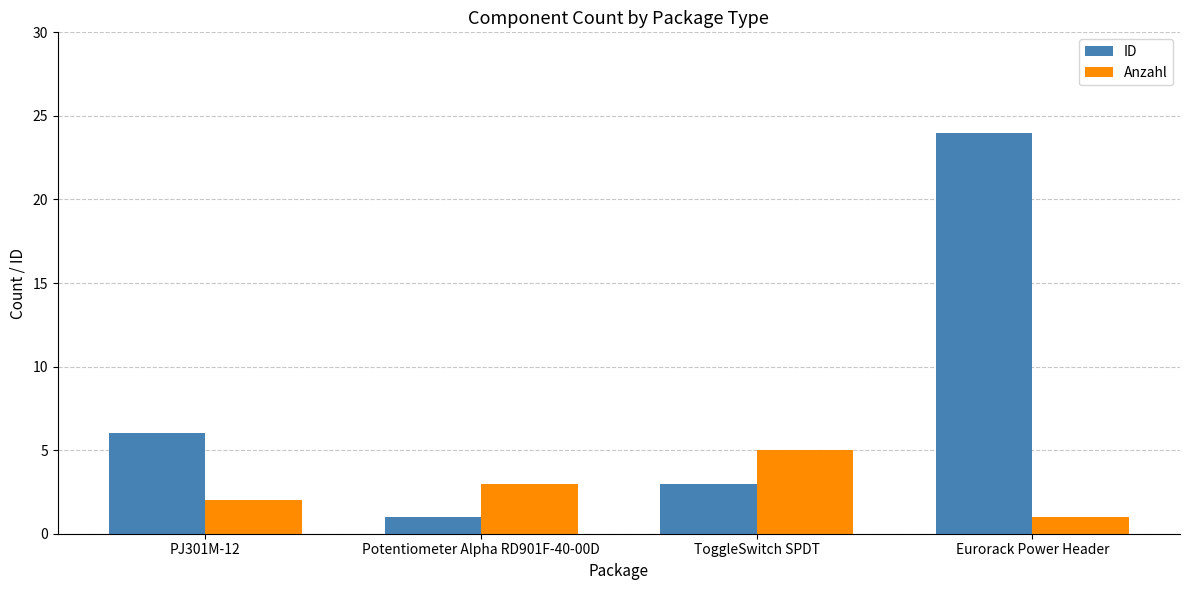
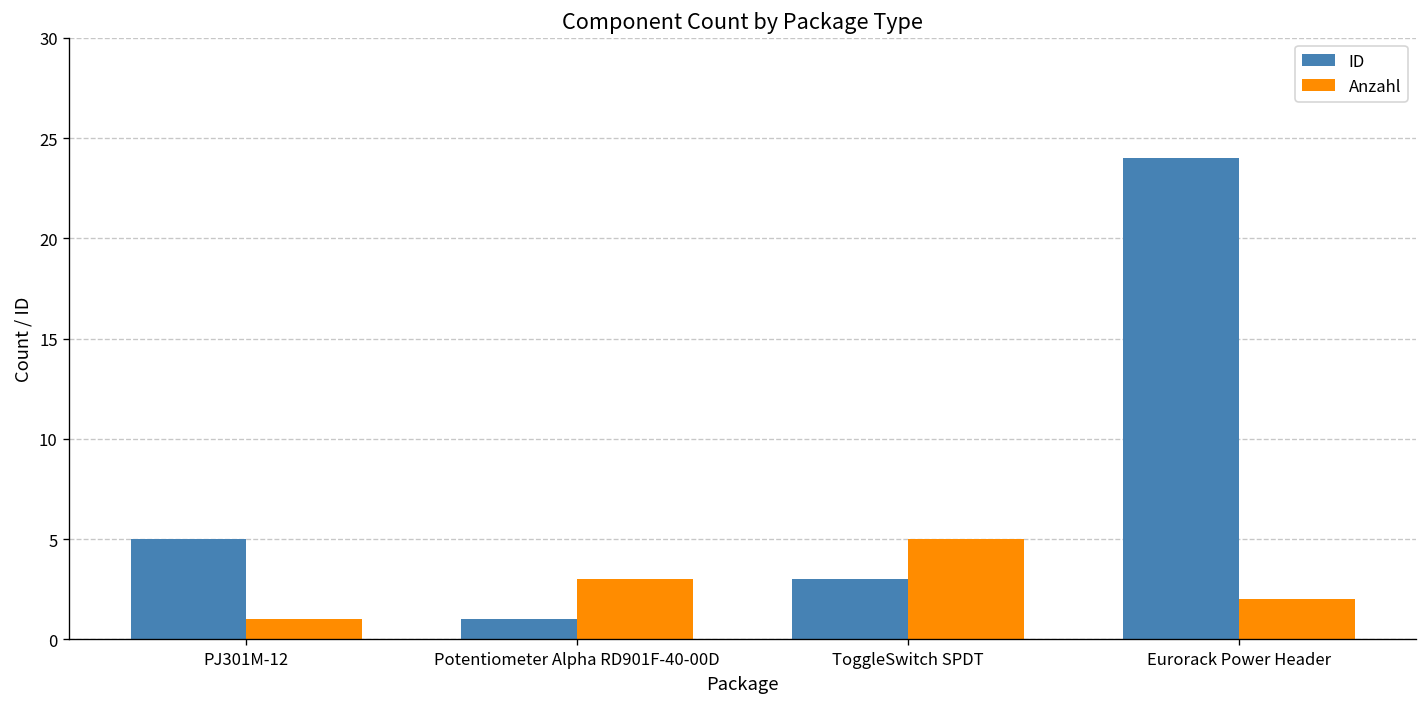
  {
    "ID": {
-     "PJ301M-12": 6,
+     "PJ301M-12": 5,
      "Potentiometer Alpha RD901F-40-00D": 1,
      "ToggleSwitch SPDT": 3,
      "Eurorack Power Header": 24
    },
    "Anzahl": {
-     "PJ301M-12": 2,
+     "PJ301M-12": 1,
      "Potentiometer Alpha RD901F-40-00D": 3,
      "ToggleSwitch SPDT": 5,
-     "Eurorack Power Header": 1
+     "Eurorack Power Header": 2
    }
  }
